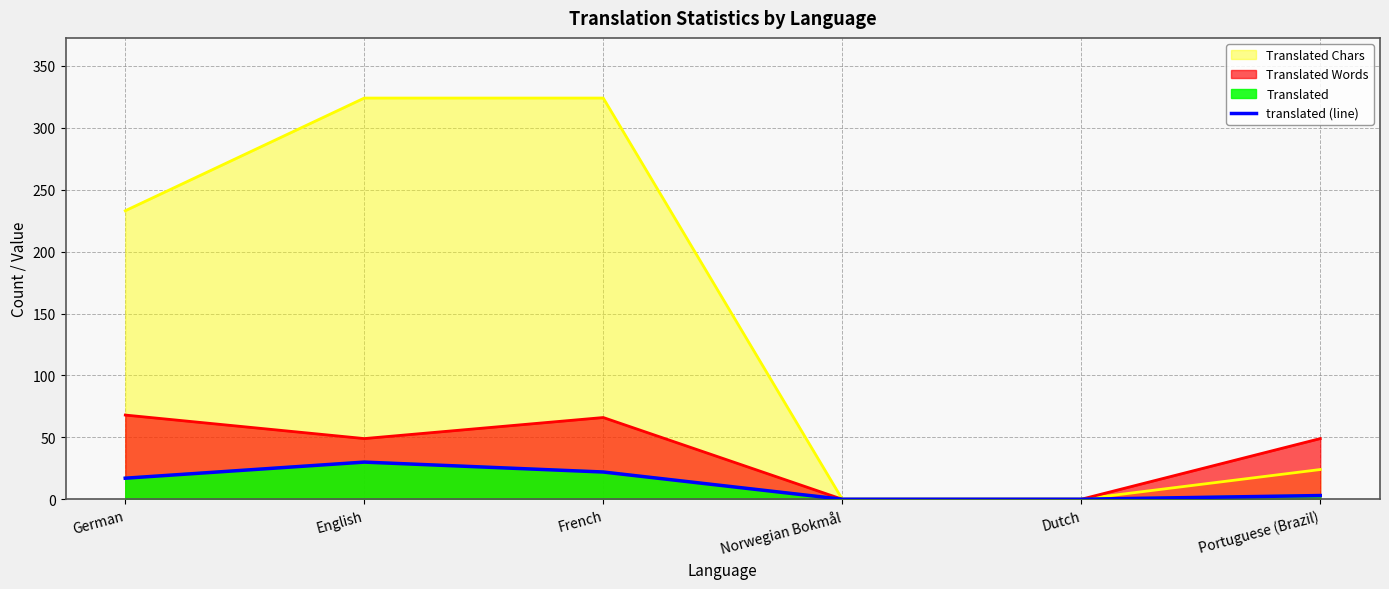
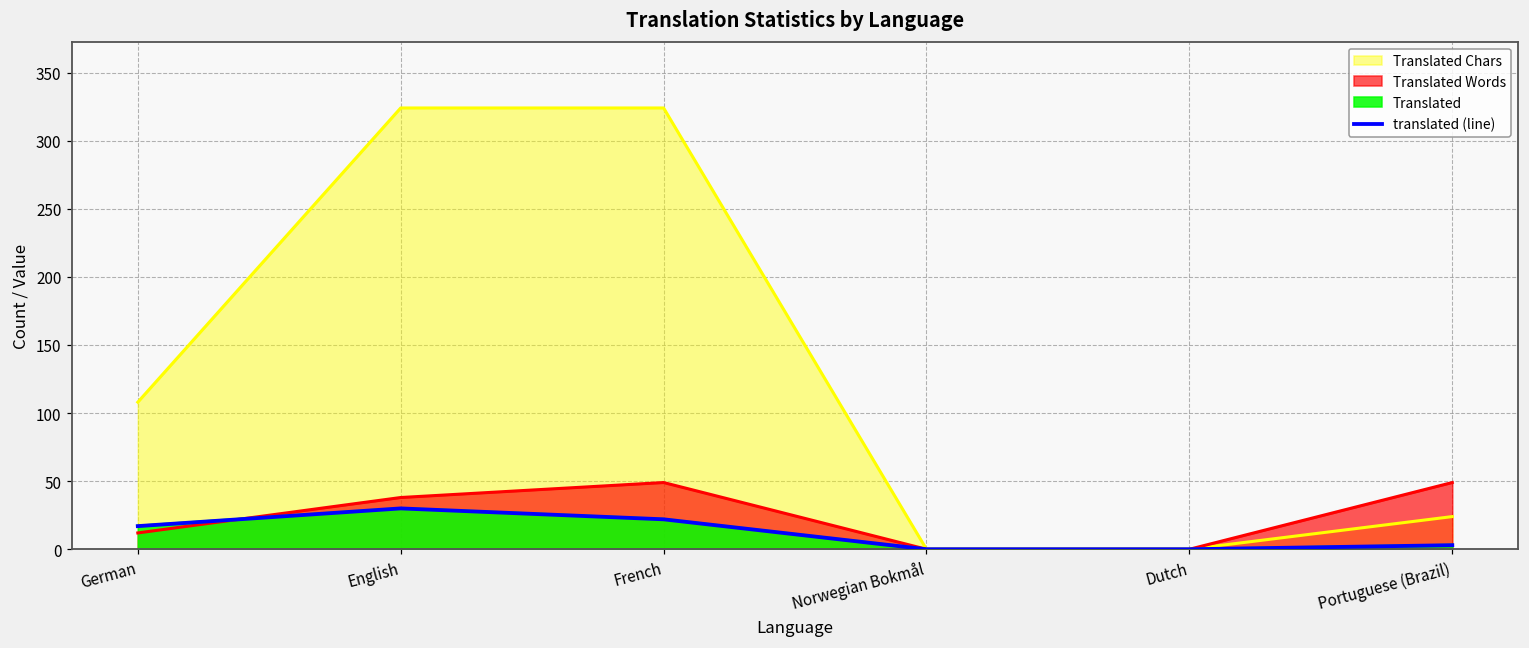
  {
    "Translated Chars": {
-     "German": 233,
+     "German": 108,
      "English": 324,
      "French": 324,
      "Portuguese (Brazil)": 24
    },
    "Translated Words": {
-     "German": 68,
-     "English": 49,
-     "French": 66,
+     "German": 12,
+     "English": 38,
+     "French": 49,
      "Portuguese (Brazil)": 49
    },
    "Translated": {
      "German": 17,
      "English": 30,
      "French": 22,
      "Portuguese (Brazil)": 3
    }
  }
